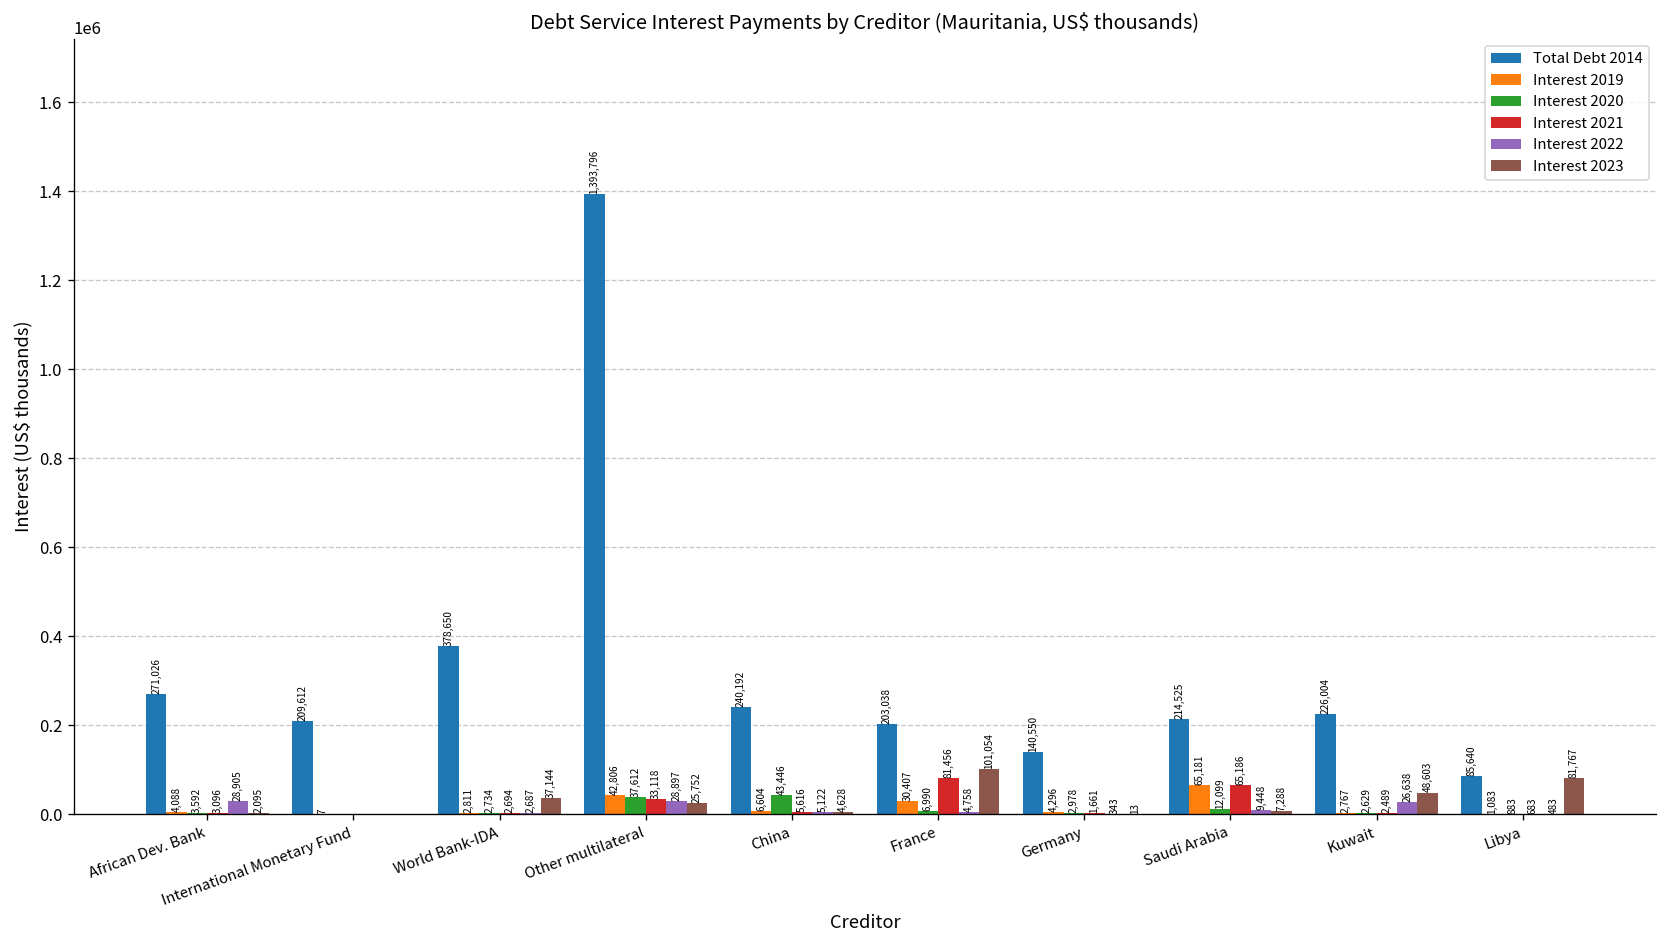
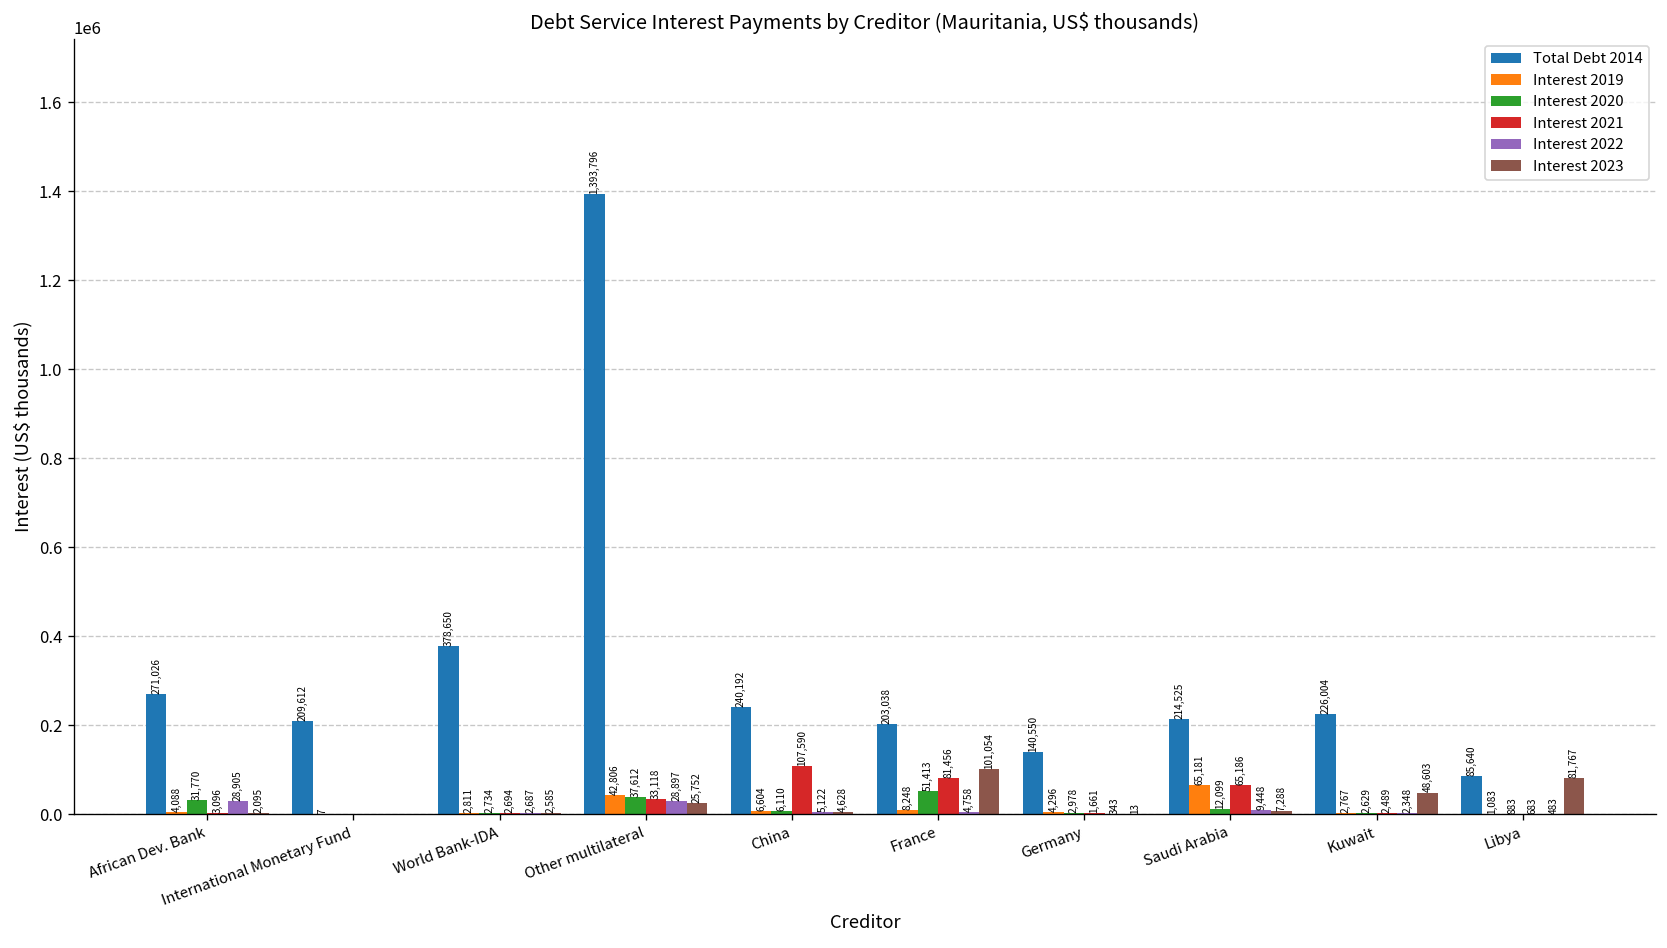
  {
    "Total Debt 2014": {
      "African Dev. Bank": "271,026",
      "International Monetary Fund": "209,612",
      "World Bank-IDA": "378,650",
      "Other multilateral": "1,393,796",
      "China": "240,192",
      "France": "203,038",
      "Germany": "140,550",
      "Saudi Arabia": "214,525",
      "Kuwait": "226,004",
      "Libya": "85,640"
    },
    "Interest 2019": {
      "African Dev. Bank": "4,088",
      "International Monetary Fund": "7",
      "World Bank-IDA": "2,811",
      "Other multilateral": "42,806",
      "China": "6,604",
-     "France": "30,407",
+     "France": "8,248",
      "Germany": "4,296",
      "Saudi Arabia": "65,181",
      "Kuwait": "2,767",
      "Libya": "1,083"
    },
    "Interest 2020": {
-     "African Dev. Bank": "3,592",
+     "African Dev. Bank": "31,770",
      "World Bank-IDA": "2,734",
      "Other multilateral": "37,612",
-     "China": "43,446",
-     "France": "6,990",
+     "China": "6,110",
+     "France": "51,413",
      "Germany": "2,978",
      "Saudi Arabia": "12,099",
      "Kuwait": "2,629",
      "Libya": "883"
    },
    "Interest 2021": {
      "African Dev. Bank": "3,096",
      "World Bank-IDA": "2,694",
      "Other multilateral": "33,118",
-     "China": "5,616",
+     "China": "107,590",
      "France": "81,456",
      "Germany": "1,661",
      "Saudi Arabia": "65,186",
      "Kuwait": "2,489",
      "Libya": "683"
    },
    "Interest 2022": {
      "African Dev. Bank": "28,905",
      "World Bank-IDA": "2,687",
      "Other multilateral": "28,897",
      "China": "5,122",
      "France": "4,758",
      "Germany": "343",
      "Saudi Arabia": "9,448",
-     "Kuwait": "26,638",
+     "Kuwait": "2,348",
      "Libya": "483"
    },
    "Interest 2023": {
      "African Dev. Bank": "2,095",
-     "World Bank-IDA": "37,144",
+     "World Bank-IDA": "2,585",
      "Other multilateral": "25,752",
      "China": "4,628",
      "France": "101,054",
      "Germany": "13",
      "Saudi Arabia": "7,288",
      "Kuwait": "48,603",
      "Libya": "81,767"
    }
  }
